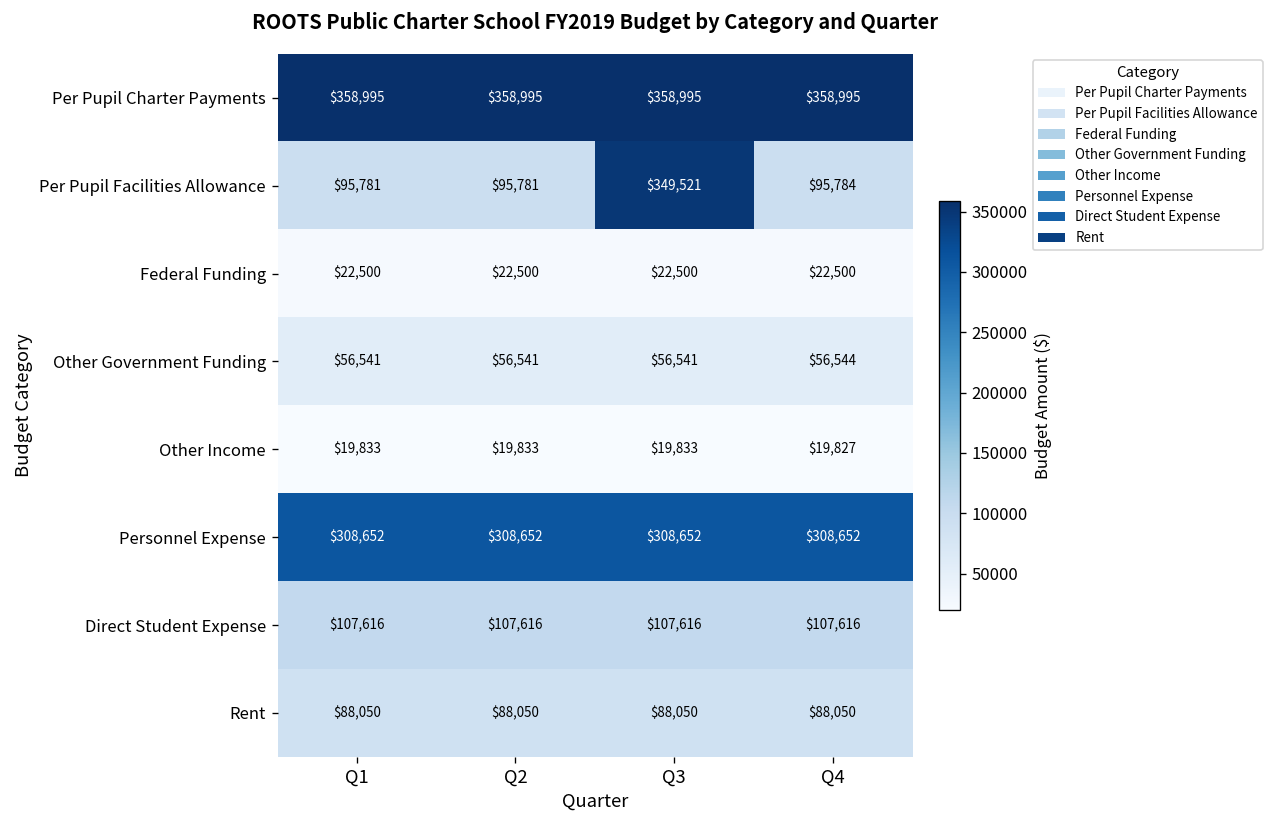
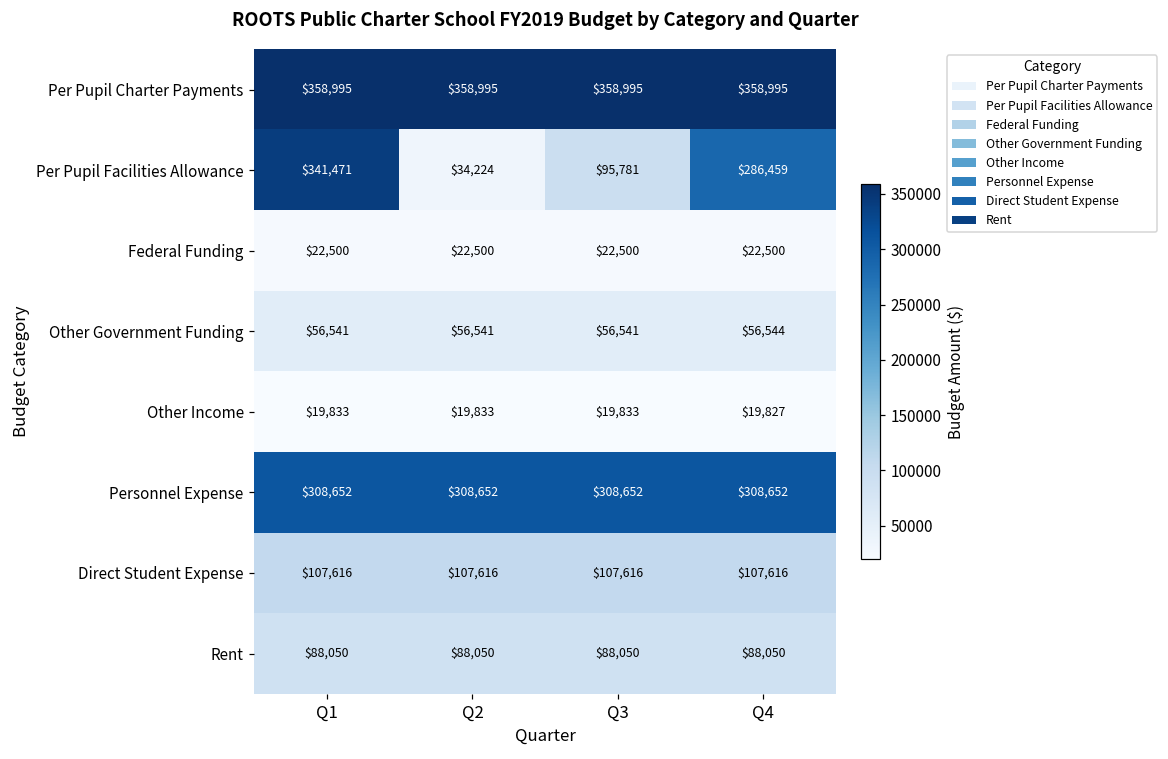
  {
    "Per Pupil Charter Payments": {
      "Q1": "$358,995",
      "Q2": "$358,995",
      "Q3": "$358,995",
      "Q4": "$358,995"
    },
    "Per Pupil Facilities Allowance": {
-     "Q1": "$95,781",
-     "Q2": "$95,781",
-     "Q3": "$349,521",
-     "Q4": "$95,784"
+     "Q1": "$341,471",
+     "Q2": "$34,224",
+     "Q3": "$95,781",
+     "Q4": "$286,459"
    },
    "Federal Funding": {
      "Q1": "$22,500",
      "Q2": "$22,500",
      "Q3": "$22,500",
      "Q4": "$22,500"
    },
    "Other Government Funding": {
      "Q1": "$56,541",
      "Q2": "$56,541",
      "Q3": "$56,541",
      "Q4": "$56,544"
    },
    "Other Income": {
      "Q1": "$19,833",
      "Q2": "$19,833",
      "Q3": "$19,833",
      "Q4": "$19,827"
    },
    "Personnel Expense": {
      "Q1": "$308,652",
      "Q2": "$308,652",
      "Q3": "$308,652",
      "Q4": "$308,652"
    },
    "Direct Student Expense": {
      "Q1": "$107,616",
      "Q2": "$107,616",
      "Q3": "$107,616",
      "Q4": "$107,616"
    },
    "Rent": {
      "Q1": "$88,050",
      "Q2": "$88,050",
      "Q3": "$88,050",
      "Q4": "$88,050"
    }
  }
